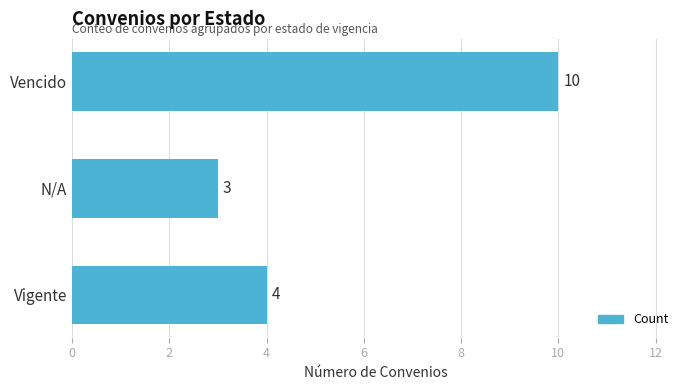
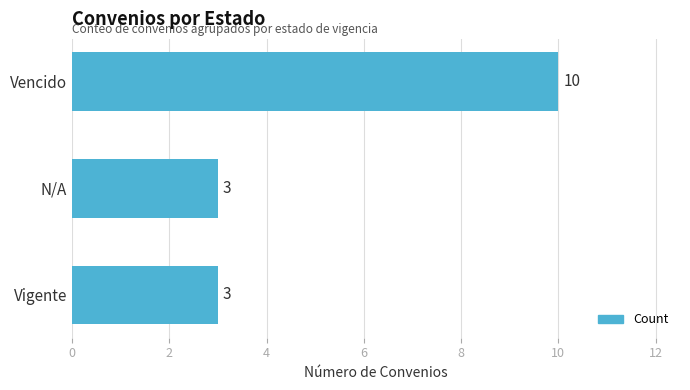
  {
    "Vencido": 10,
    "N/A": 3,
-   "Vigente": 4
+   "Vigente": 3
  }
